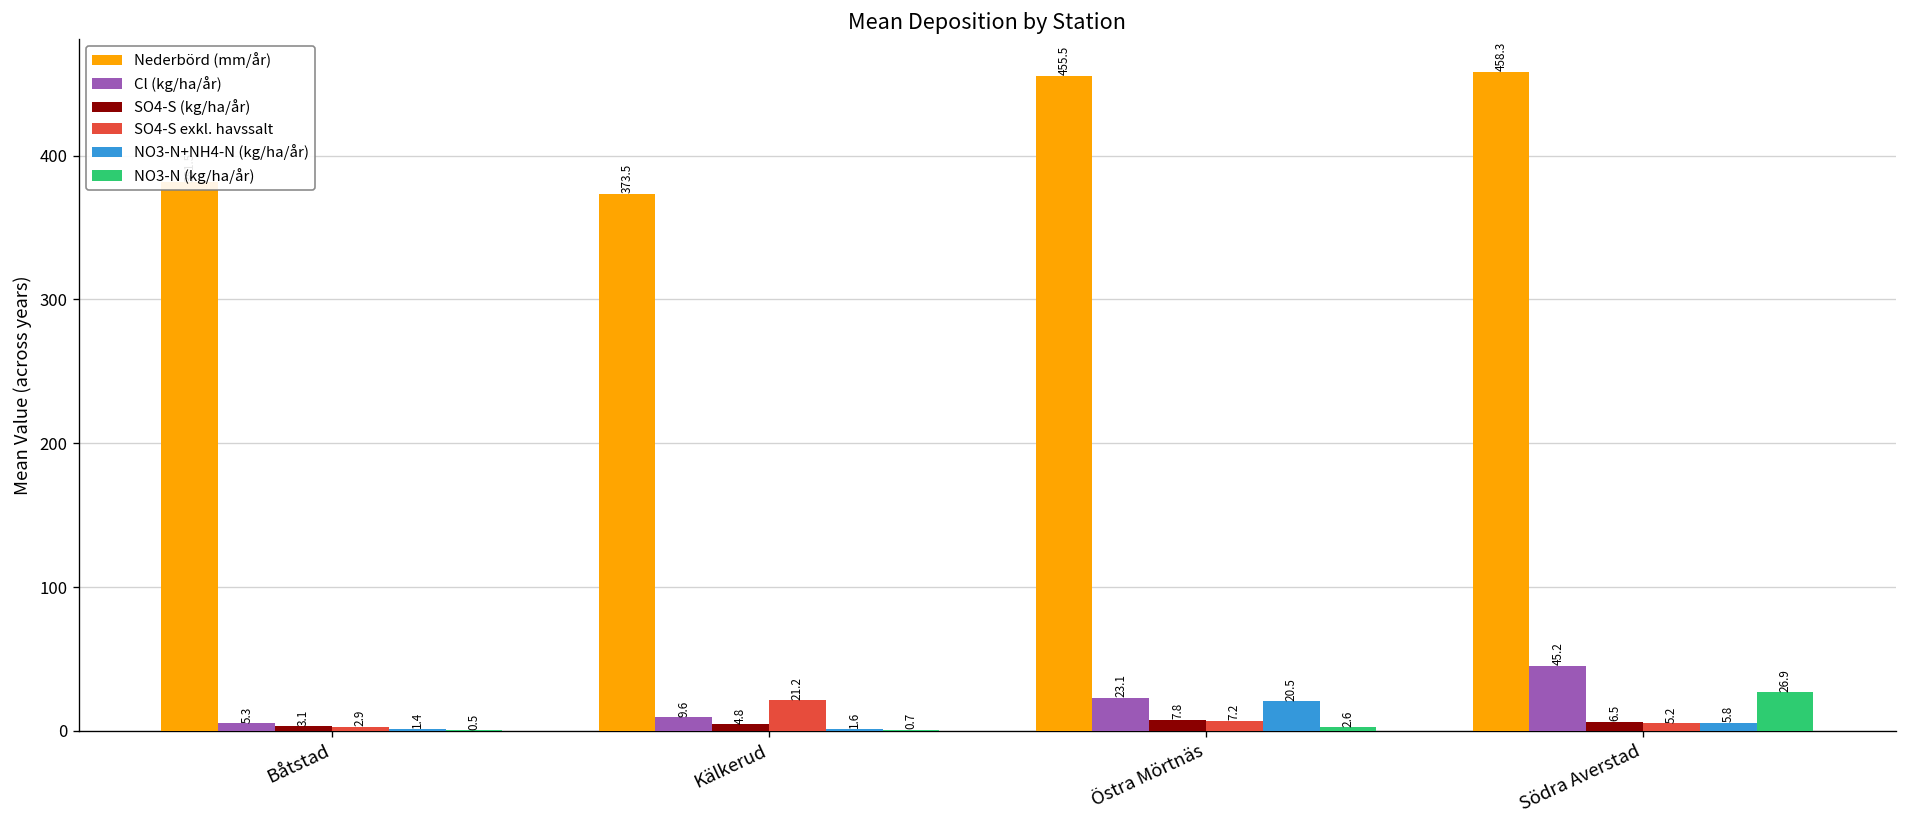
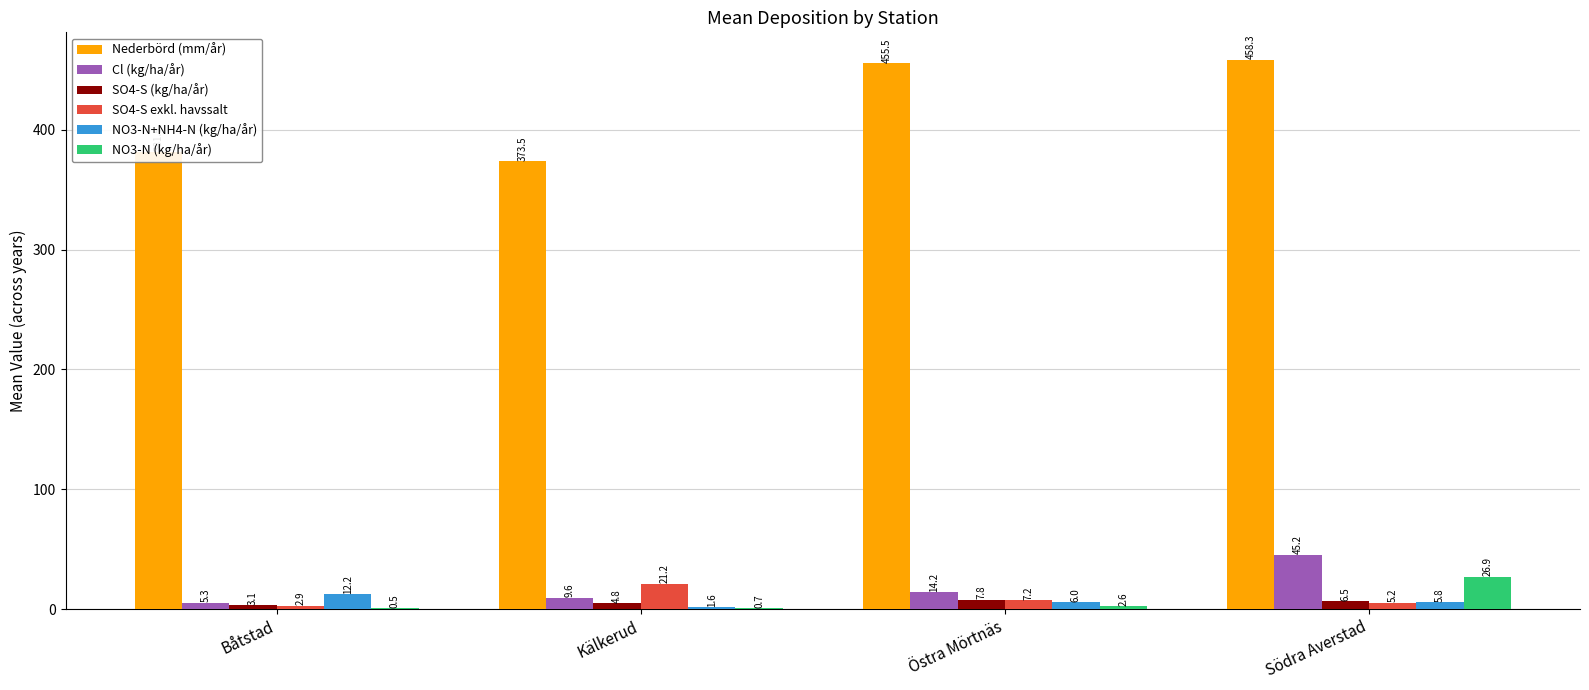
  {
    "Nederbörd (mm/år)": {
      "Kälkerud": 373.5,
      "Östra Mörtnäs": 455.5,
      "Södra Averstad": 458.3
    },
    "Cl (kg/ha/år)": {
      "Båtstad": 5.3,
      "Kälkerud": 9.6,
-     "Östra Mörtnäs": 23.1,
+     "Östra Mörtnäs": 14.2,
      "Södra Averstad": 45.2
    },
    "SO4-S (kg/ha/år)": {
      "Båtstad": 3.1,
      "Kälkerud": 4.8,
      "Östra Mörtnäs": 7.8,
      "Södra Averstad": 6.5
    },
    "SO4-S exkl. havssalt": {
      "Båtstad": 2.9,
      "Kälkerud": 21.2,
      "Östra Mörtnäs": 7.2,
      "Södra Averstad": 5.2
    },
    "NO3-N+NH4-N (kg/ha/år)": {
-     "Båtstad": 1.4,
+     "Båtstad": 12.2,
      "Kälkerud": 1.6,
-     "Östra Mörtnäs": 20.5,
+     "Östra Mörtnäs": 6.0,
      "Södra Averstad": 5.8
    },
    "NO3-N (kg/ha/år)": {
      "Båtstad": 0.5,
      "Kälkerud": 0.7,
      "Östra Mörtnäs": 2.6,
      "Södra Averstad": 26.9
    }
  }
